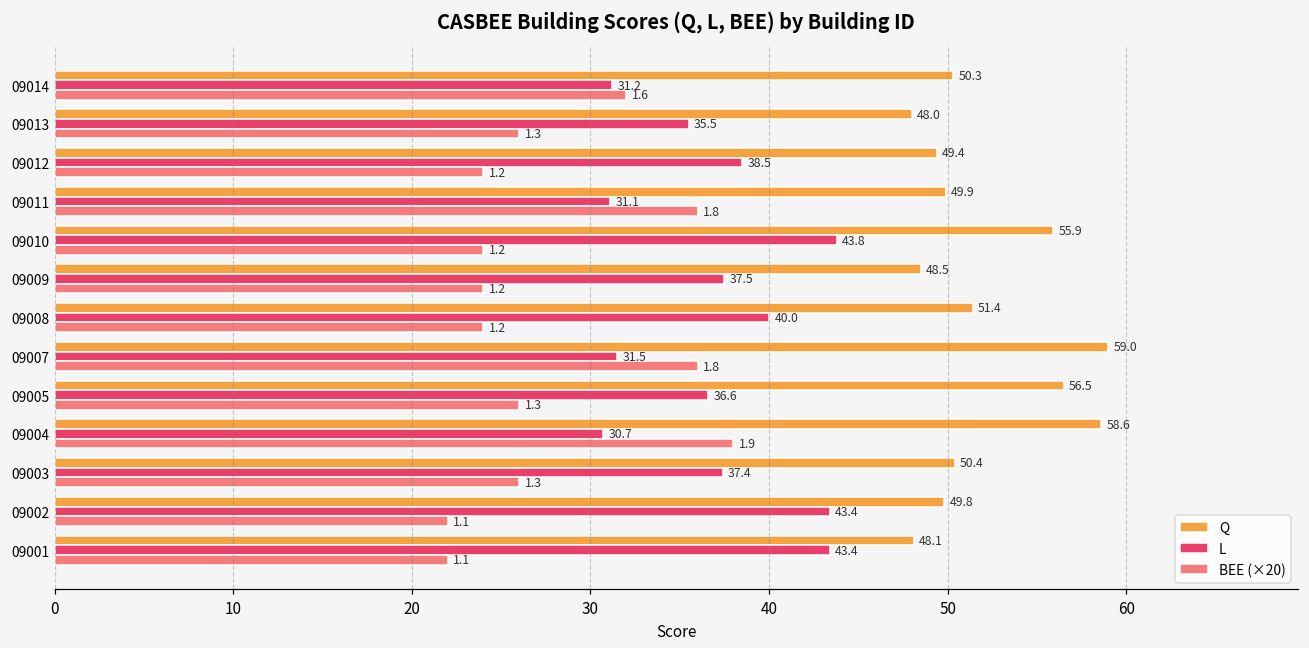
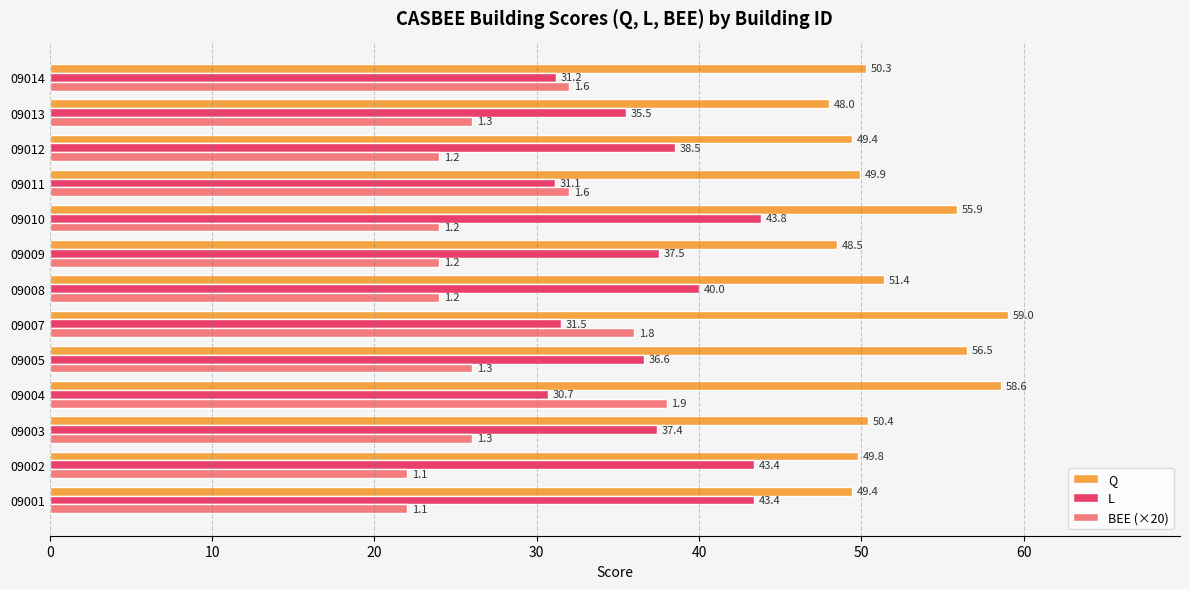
  {
    "Q": {
      "09014": 50.3,
      "09013": 48.0,
      "09012": 49.4,
      "09011": 49.9,
      "09010": 55.9,
      "09009": 48.5,
      "09008": 51.4,
      "09007": 59.0,
      "09005": 56.5,
      "09004": 58.6,
      "09003": 50.4,
      "09002": 49.8,
-     "09001": 48.1
+     "09001": 49.4
    },
    "L": {
      "09014": 31.2,
      "09013": 35.5,
      "09012": 38.5,
      "09011": 31.1,
      "09010": 43.8,
      "09009": 37.5,
      "09008": 40.0,
      "09007": 31.5,
      "09005": 36.6,
      "09004": 30.7,
      "09003": 37.4,
      "09002": 43.4,
      "09001": 43.4
    },
    "BEE (×20)": {
-     "09011": 1.8
+     "09011": 1.6
    }
  }
